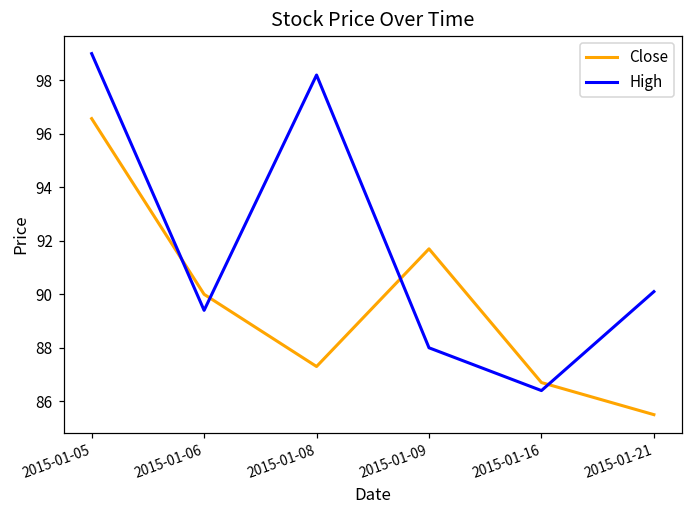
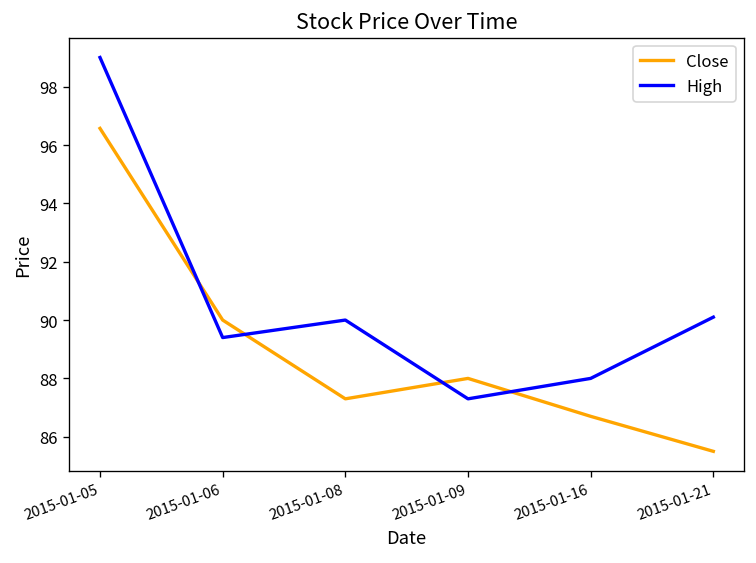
  {
    "Close": {
      "2015-01-05": 96.6,
      "2015-01-06": 90.0,
      "2015-01-08": 87.3,
-     "2015-01-09": 91.7,
+     "2015-01-09": 88.0,
      "2015-01-16": 86.7,
      "2015-01-21": 85.5
    },
    "High": {
      "2015-01-05": 99.0,
      "2015-01-06": 89.4,
-     "2015-01-08": 98.2,
-     "2015-01-09": 88.0,
-     "2015-01-16": 86.4,
+     "2015-01-08": 90.0,
+     "2015-01-09": 87.3,
+     "2015-01-16": 88.0,
      "2015-01-21": 90.1
    }
  }
